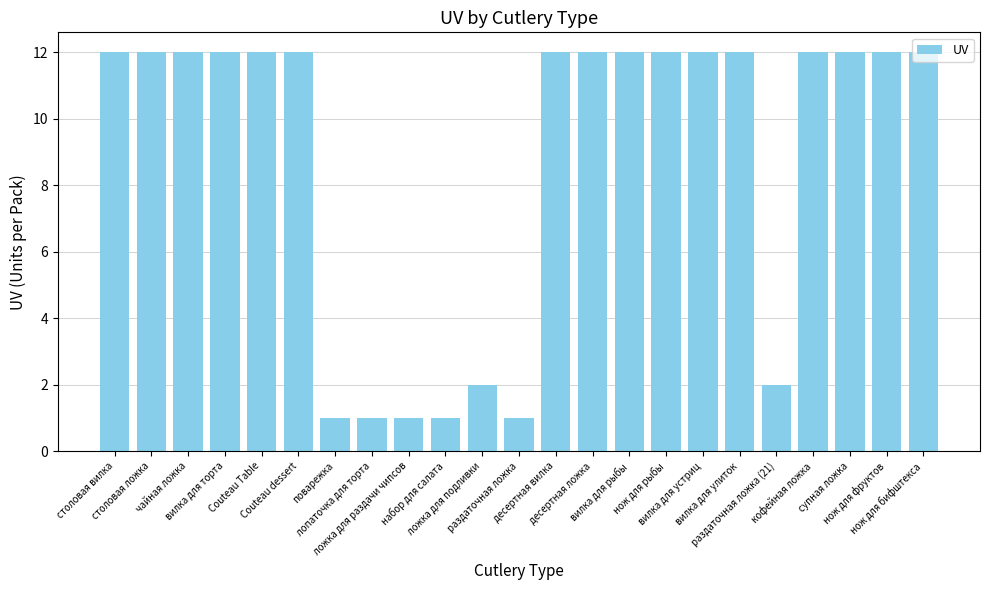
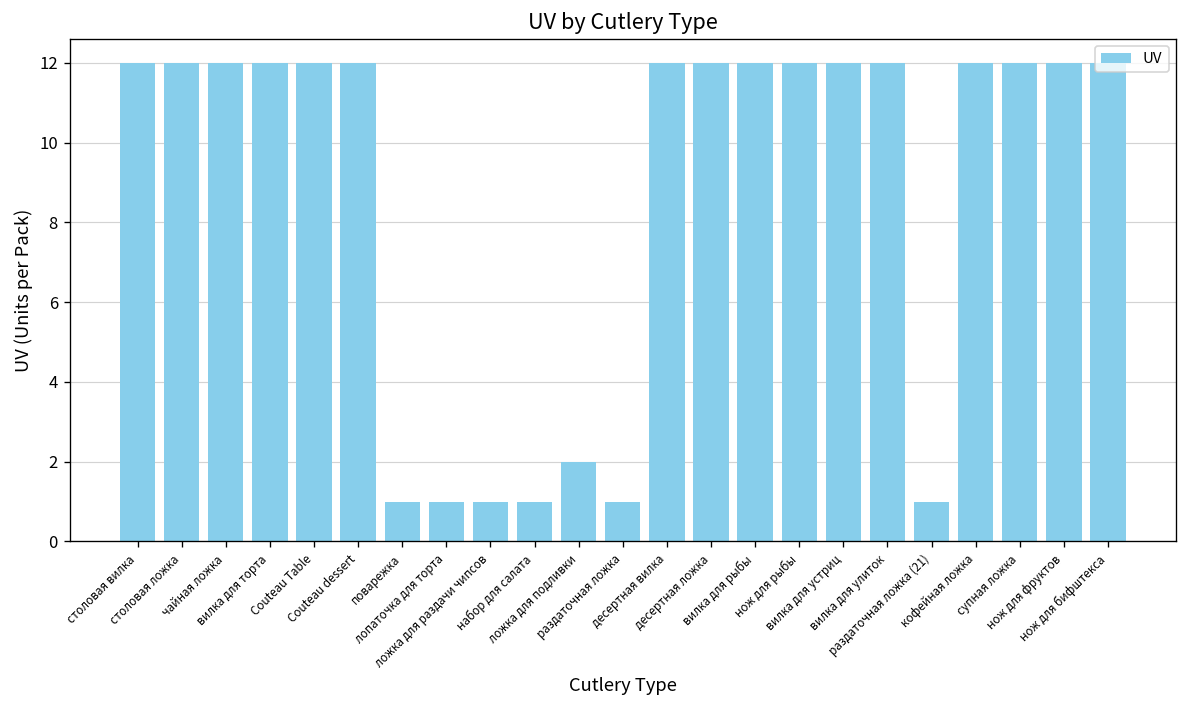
  {
    "столовая вилка": 12,
    "столовая ложка": 12,
    "чайная ложка": 12,
    "вилка для торта": 12,
    "Couteau Table": 12,
    "Couteau dessert": 12,
    "поварежка": 1,
    "лопаточка для торта": 1,
    "ложка для раздачи чипсов": 1,
    "набор для салата": 1,
    "ложка для подливки": 2,
    "раздаточная ложка": 1,
    "десертная вилка": 12,
    "десертная ложка": 12,
    "вилка для рыбы": 12,
    "нож для рыбы": 12,
    "вилка для устриц": 12,
    "вилка для улиток": 12,
-   "раздаточная ложка (21)": 2,
+   "раздаточная ложка (21)": 1,
    "кофейная ложка": 12,
    "супная ложка": 12,
    "нож для фруктов": 12
  }
